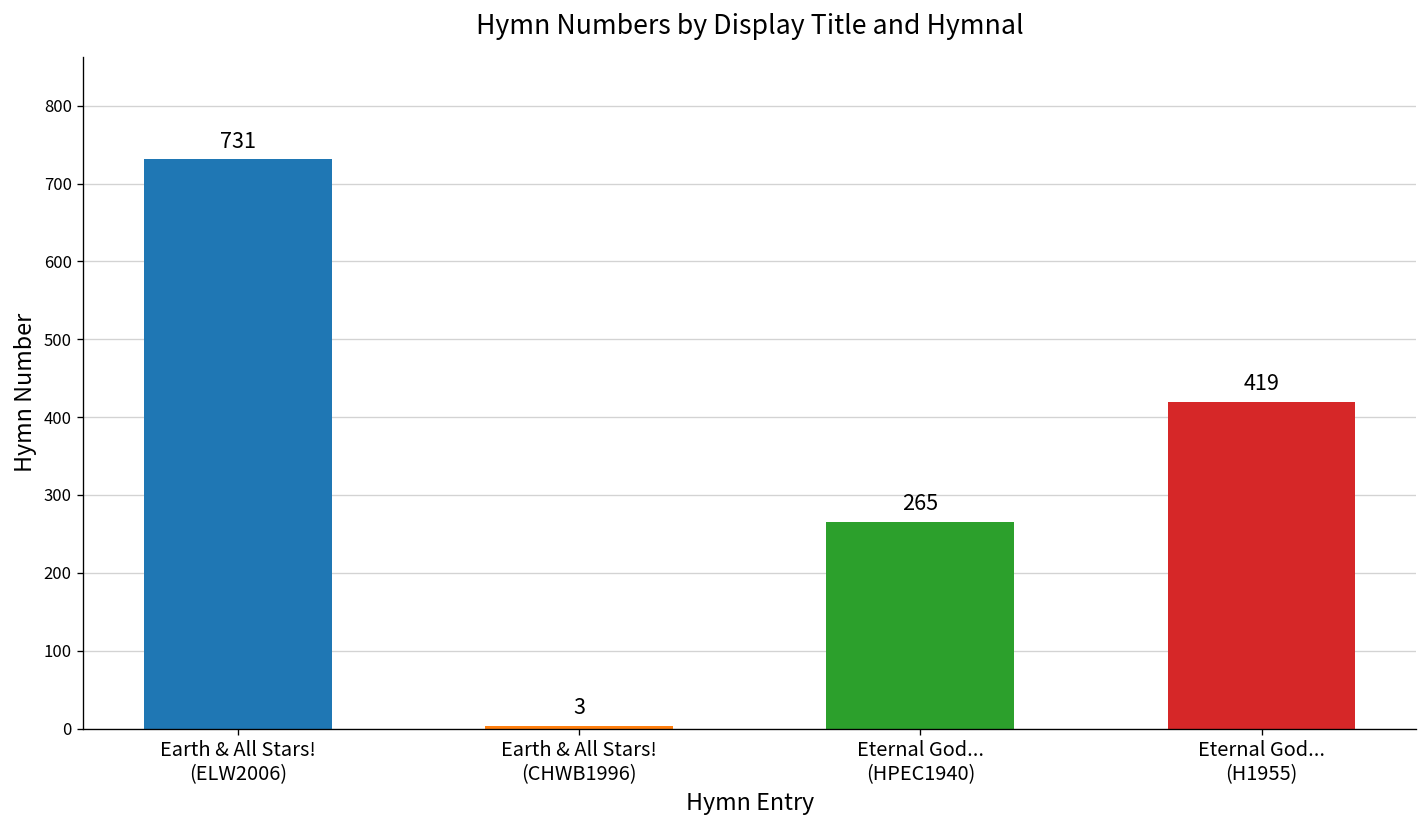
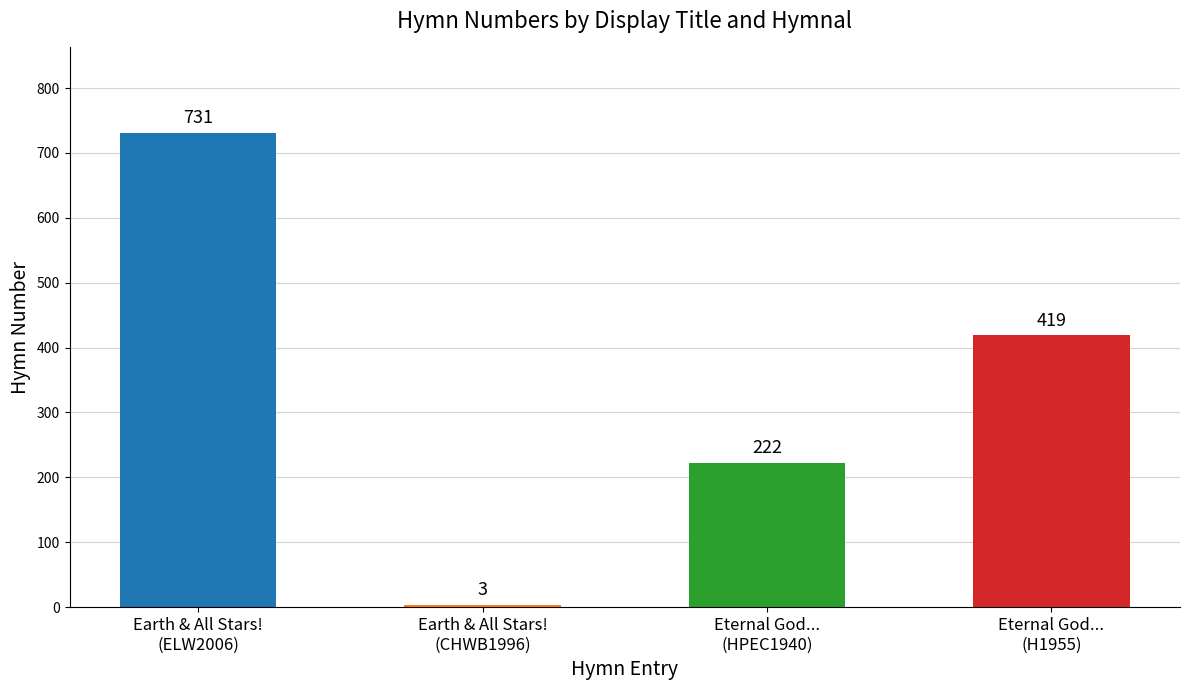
  {
    "Earth & All Stars! (ELW2006)": 731,
    "Earth & All Stars! (CHWB1996)": 3,
-   "Eternal God... (HPEC1940)": 265,
+   "Eternal God... (HPEC1940)": 222,
    "Eternal God... (H1955)": 419
  }
